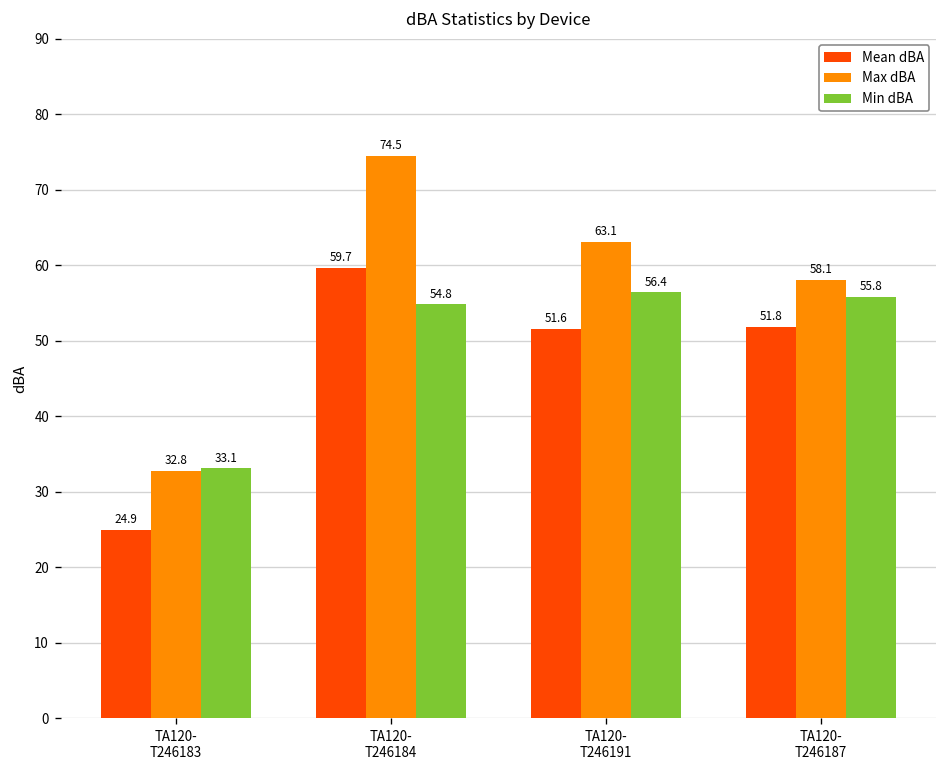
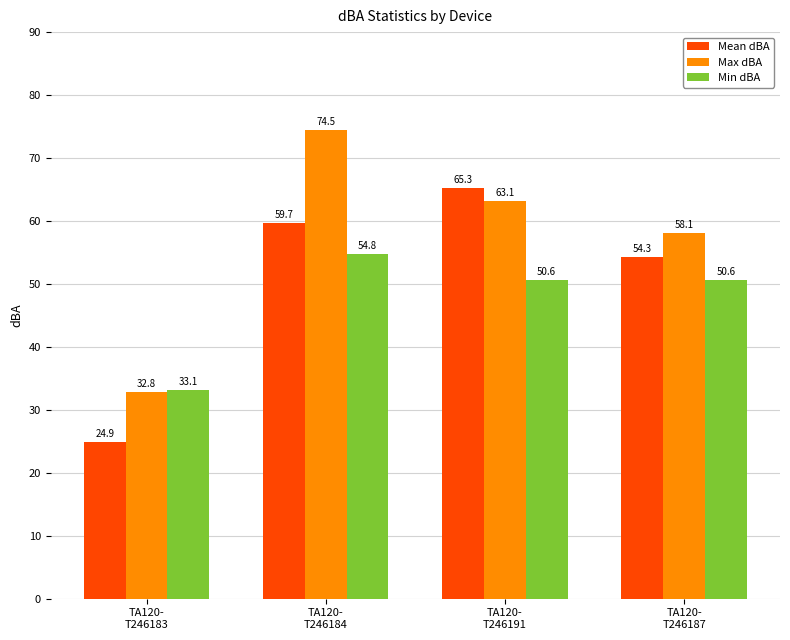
  {
    "Mean dBA": {
      "TA120- T246183": 24.9,
      "TA120- T246184": 59.7,
-     "TA120- T246191": 51.6,
-     "TA120- T246187": 51.8
+     "TA120- T246191": 65.3,
+     "TA120- T246187": 54.3
    },
    "Max dBA": {
      "TA120- T246183": 32.8,
      "TA120- T246184": 74.5,
      "TA120- T246191": 63.1,
      "TA120- T246187": 58.1
    },
    "Min dBA": {
      "TA120- T246183": 33.1,
      "TA120- T246184": 54.8,
-     "TA120- T246191": 56.4,
-     "TA120- T246187": 55.8
+     "TA120- T246191": 50.6,
+     "TA120- T246187": 50.6
    }
  }
